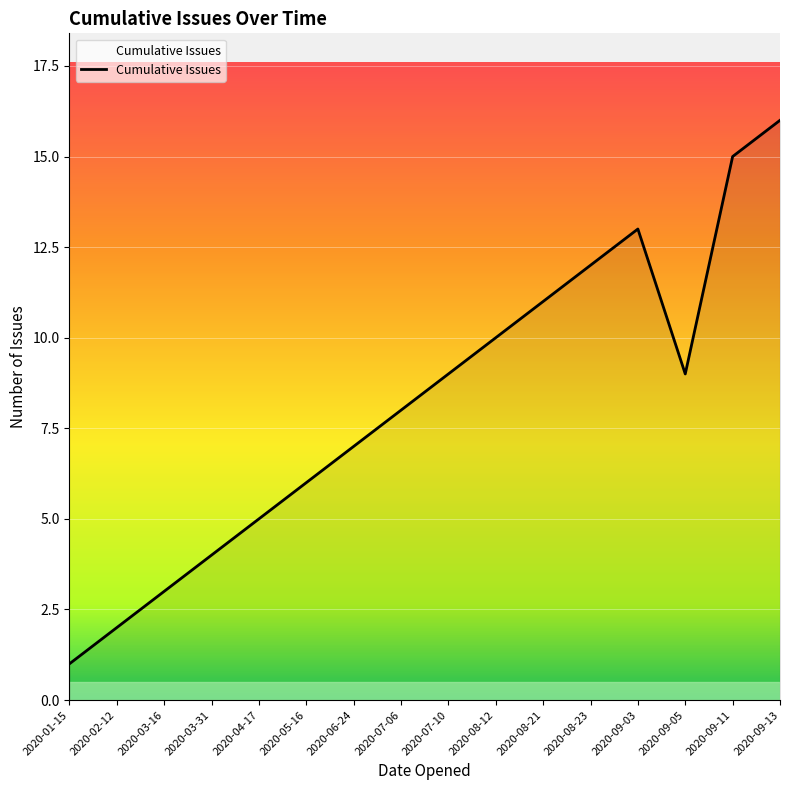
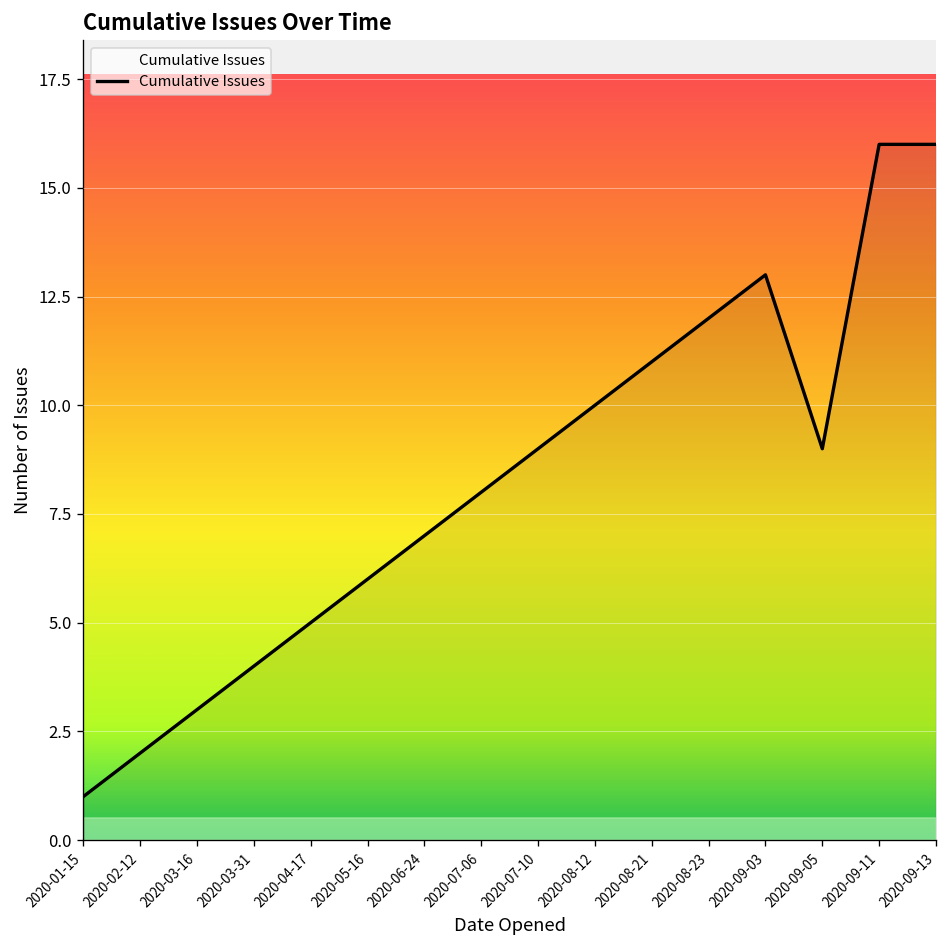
  {
    "2020-01-15": 1,
    "2020-02-12": 2,
    "2020-03-16": 3,
    "2020-03-31": 4,
    "2020-04-17": 5,
    "2020-05-16": 6,
    "2020-06-24": 7,
    "2020-07-06": 8,
    "2020-07-10": 9,
    "2020-08-12": 10,
    "2020-08-21": 11,
    "2020-08-23": 12,
    "2020-09-03": 13,
    "2020-09-05": 9,
-   "2020-09-11": 15,
+   "2020-09-11": 16,
    "2020-09-13": 16
  }
